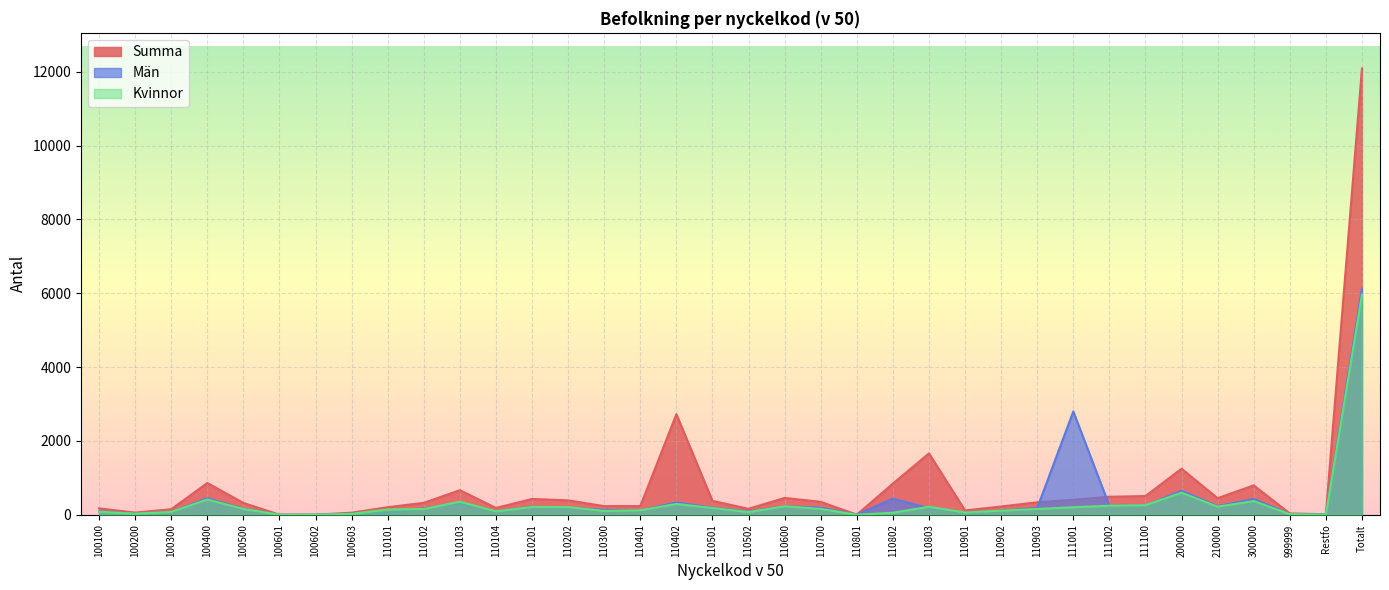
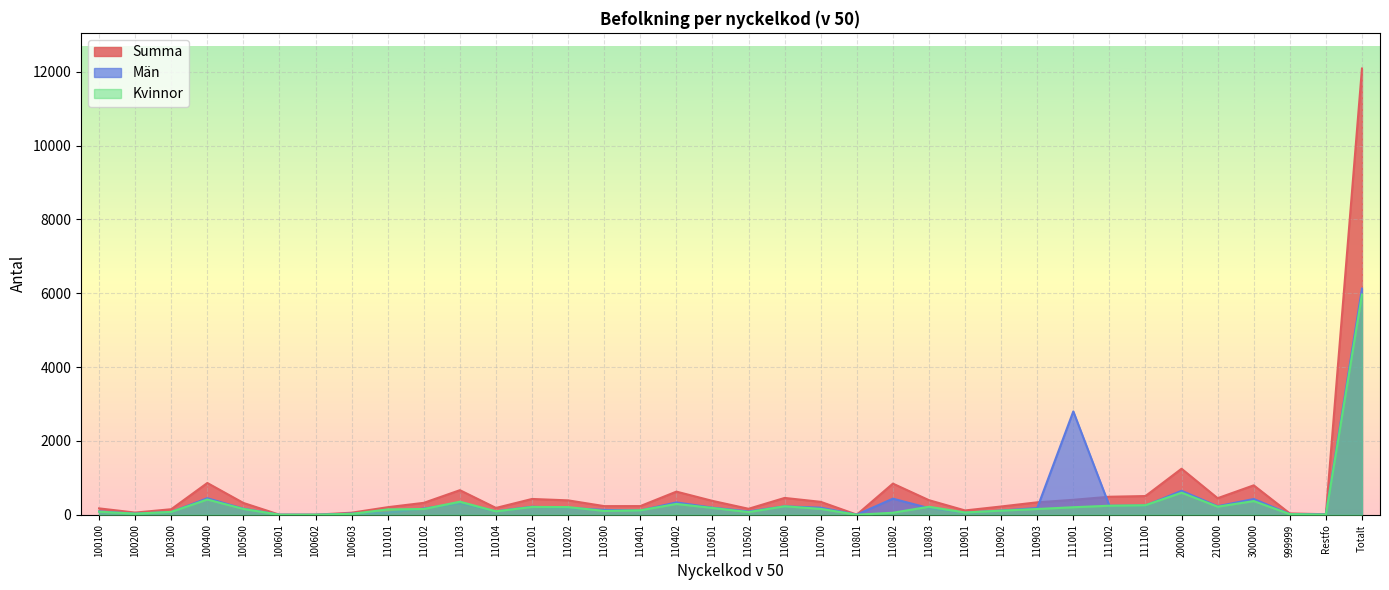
  {
    "Summa": {
      "100100": 200,
      "100300": 100,
      "100400": 900,
      "100500": 300,
      "110102": 300,
      "110103": 700,
      "110104": 200,
      "110201": 400,
      "110202": 400,
      "110300": 200,
      "110401": 200,
-     "110402": 2700,
+     "110402": 600,
      "110501": 400,
      "110502": 200,
      "110600": 500,
      "110700": 300,
      "110802": 800,
-     "110803": 1700,
+     "110803": 400,
      "110902": 200,
      "110903": 300,
      "111001": 400,
      "111002": 500,
      "111100": 500,
      "200000": 1200,
      "210000": 400,
      "300000": 800,
      "Totalt": 12100
    },
    "Män": {
      "110101": 100,
      "110802": 400,
      "111001": 2800,
      "Totalt": 6100
    },
    "Kvinnor": {
      "110802": 100,
      "111001": 200,
      "Totalt": 6000
    }
  }
